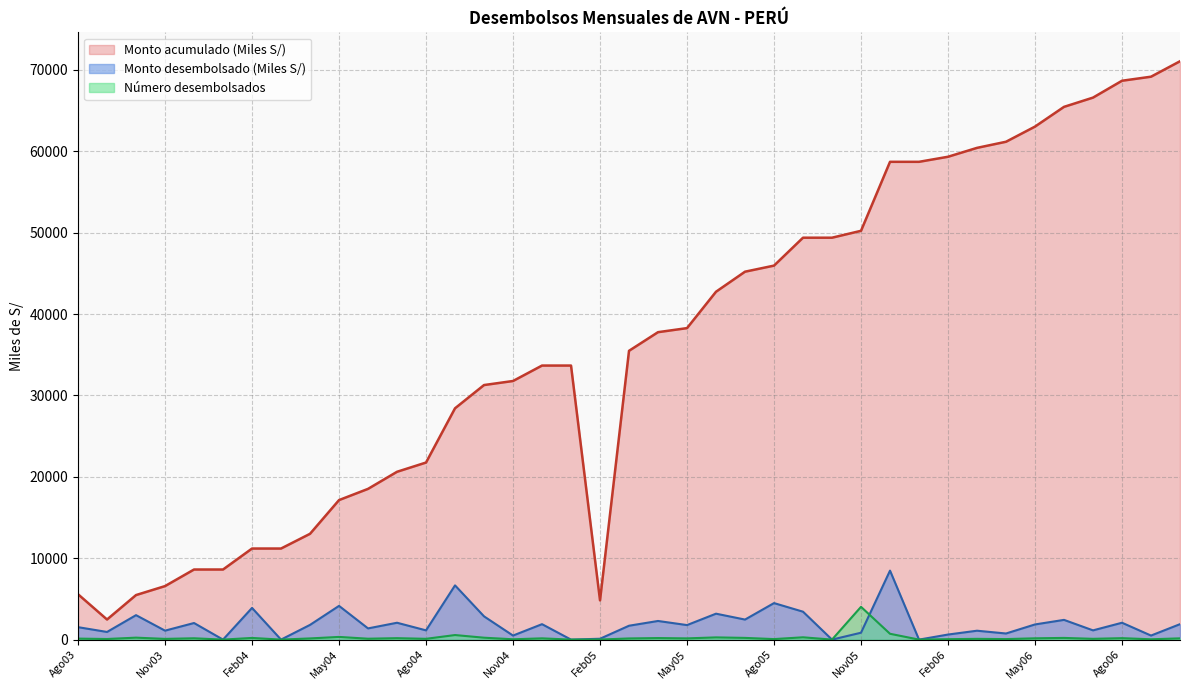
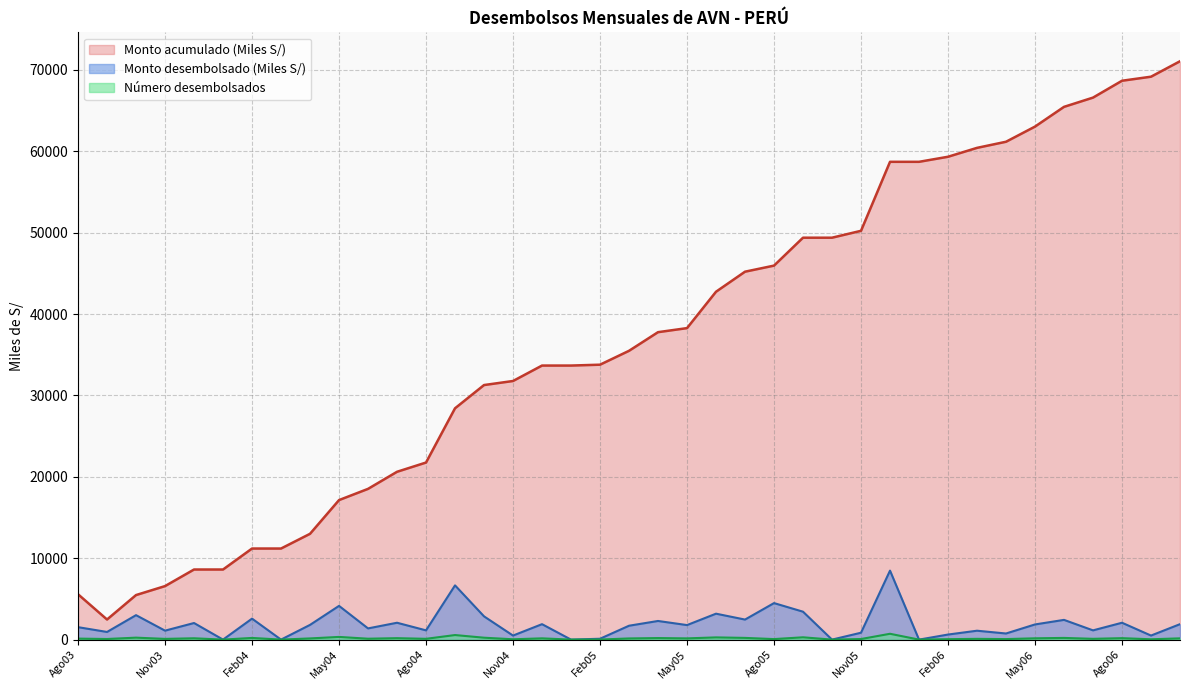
  {
    "Monto acumulado (Miles S/)": {
      "Ago03": 6000,
      "Nov03": 7000,
      "Feb04": 11000,
      "May04": 17000,
      "Ago04": 22000,
      "Nov04": 32000,
-     "Feb05": 5000,
+     "Feb05": 34000,
      "May05": 38000,
      "Ago05": 46000,
      "Nov05": 50000,
      "Feb06": 59000,
      "May06": 63000,
      "Ago06": 69000
    },
    "Monto desembolsado (Miles S/)": {
      "Ago03": 2000,
      "Nov03": 1000,
-     "Feb04": 4000,
+     "Feb04": 3000,
      "May04": 4000,
      "Ago04": 1000,
      "Nov04": 0,
      "May05": 2000,
      "Ago05": 4000,
      "Nov05": 1000,
      "Feb06": 1000,
      "May06": 2000,
      "Ago06": 2000
    },
    "Número desembolsados": {
      "Ago03": 0,
      "Nov03": 0,
      "Feb04": 0,
      "May04": 0,
      "Ago04": 0,
      "Nov04": 0,
      "May05": 0,
      "Ago05": 0,
-     "Nov05": 4000,
+     "Nov05": 0,
      "Feb06": 0,
      "May06": 0,
      "Ago06": 0
    }
  }
